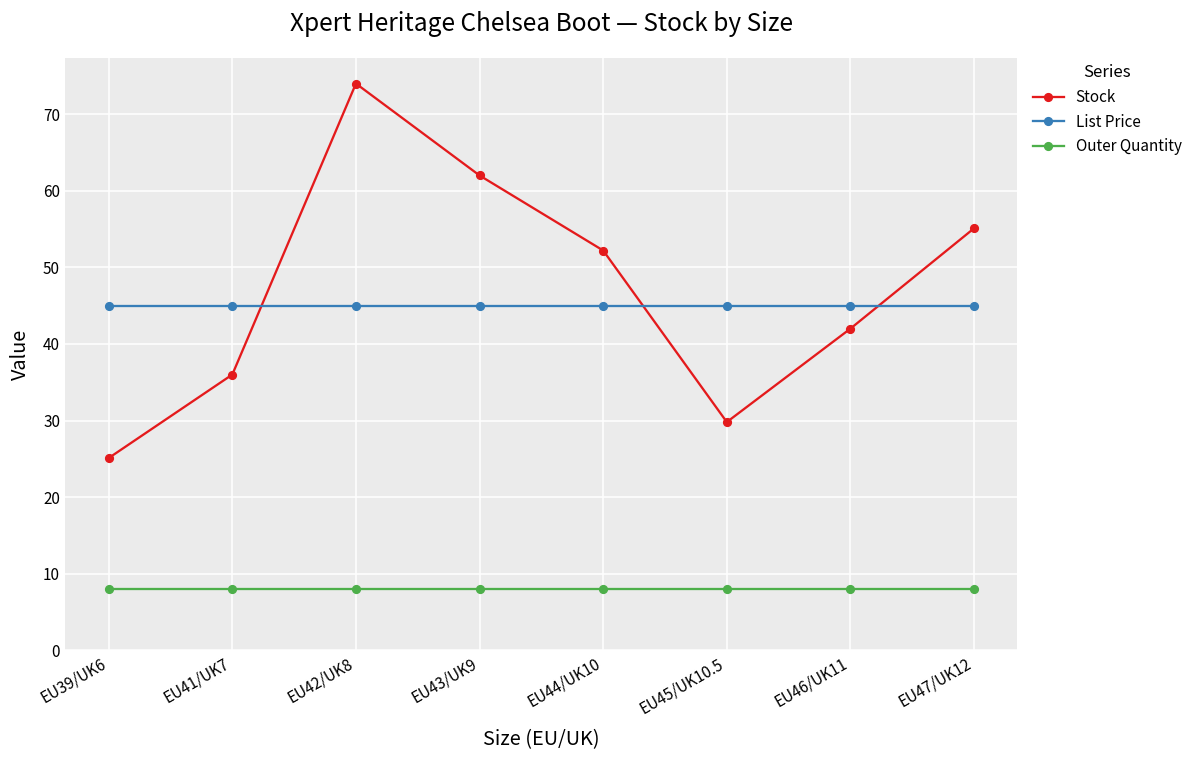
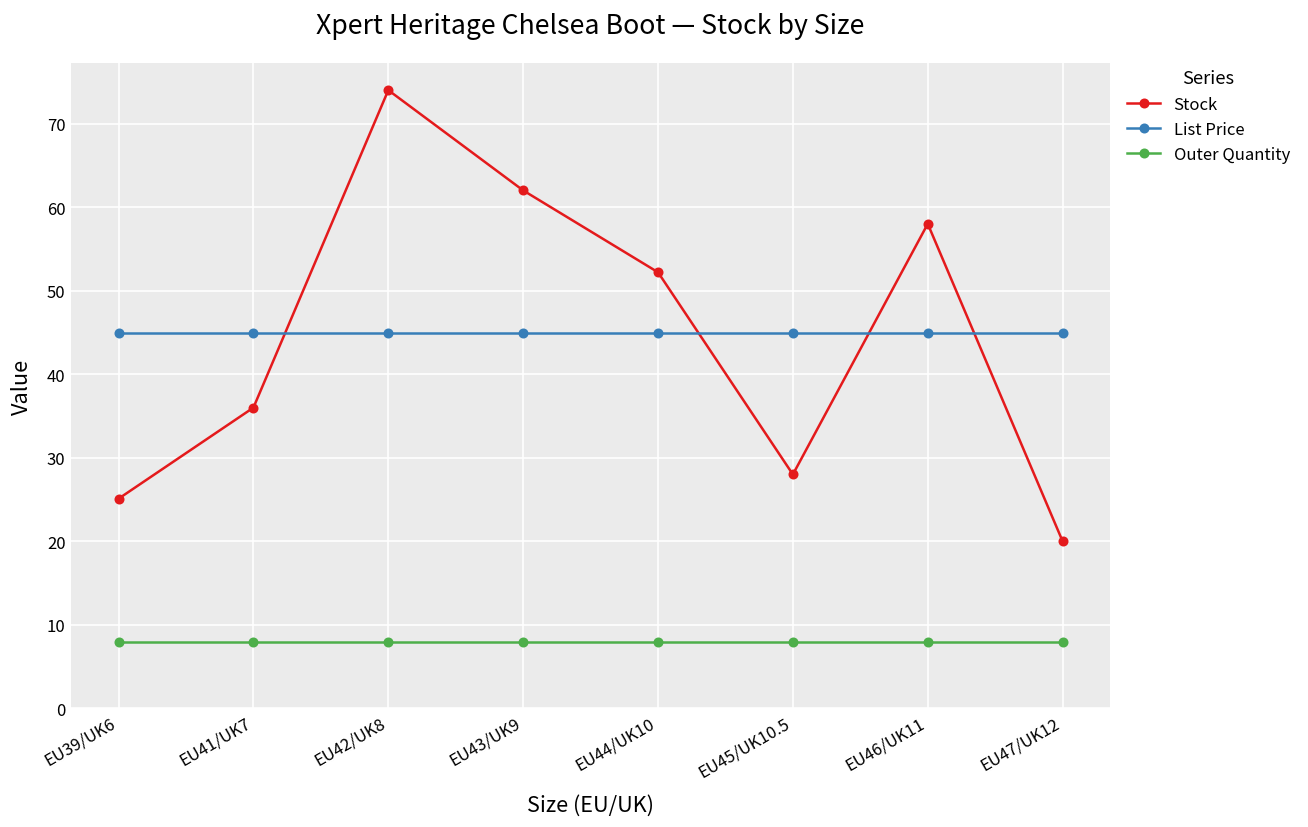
  {
    "Stock": {
      "EU39/UK6": 25,
      "EU41/UK7": 36,
      "EU42/UK8": 74,
      "EU43/UK9": 62,
      "EU44/UK10": 52,
-     "EU45/UK10.5": 30,
-     "EU46/UK11": 42,
-     "EU47/UK12": 55
+     "EU45/UK10.5": 28,
+     "EU46/UK11": 58,
+     "EU47/UK12": 20
    },
    "List Price": {
      "EU39/UK6": 45,
      "EU41/UK7": 45,
      "EU42/UK8": 45,
      "EU43/UK9": 45,
      "EU44/UK10": 45,
      "EU45/UK10.5": 45,
      "EU46/UK11": 45,
      "EU47/UK12": 45
    },
    "Outer Quantity": {
      "EU39/UK6": 8,
      "EU41/UK7": 8,
      "EU42/UK8": 8,
      "EU43/UK9": 8,
      "EU44/UK10": 8,
      "EU45/UK10.5": 8,
      "EU46/UK11": 8,
      "EU47/UK12": 8
    }
  }
